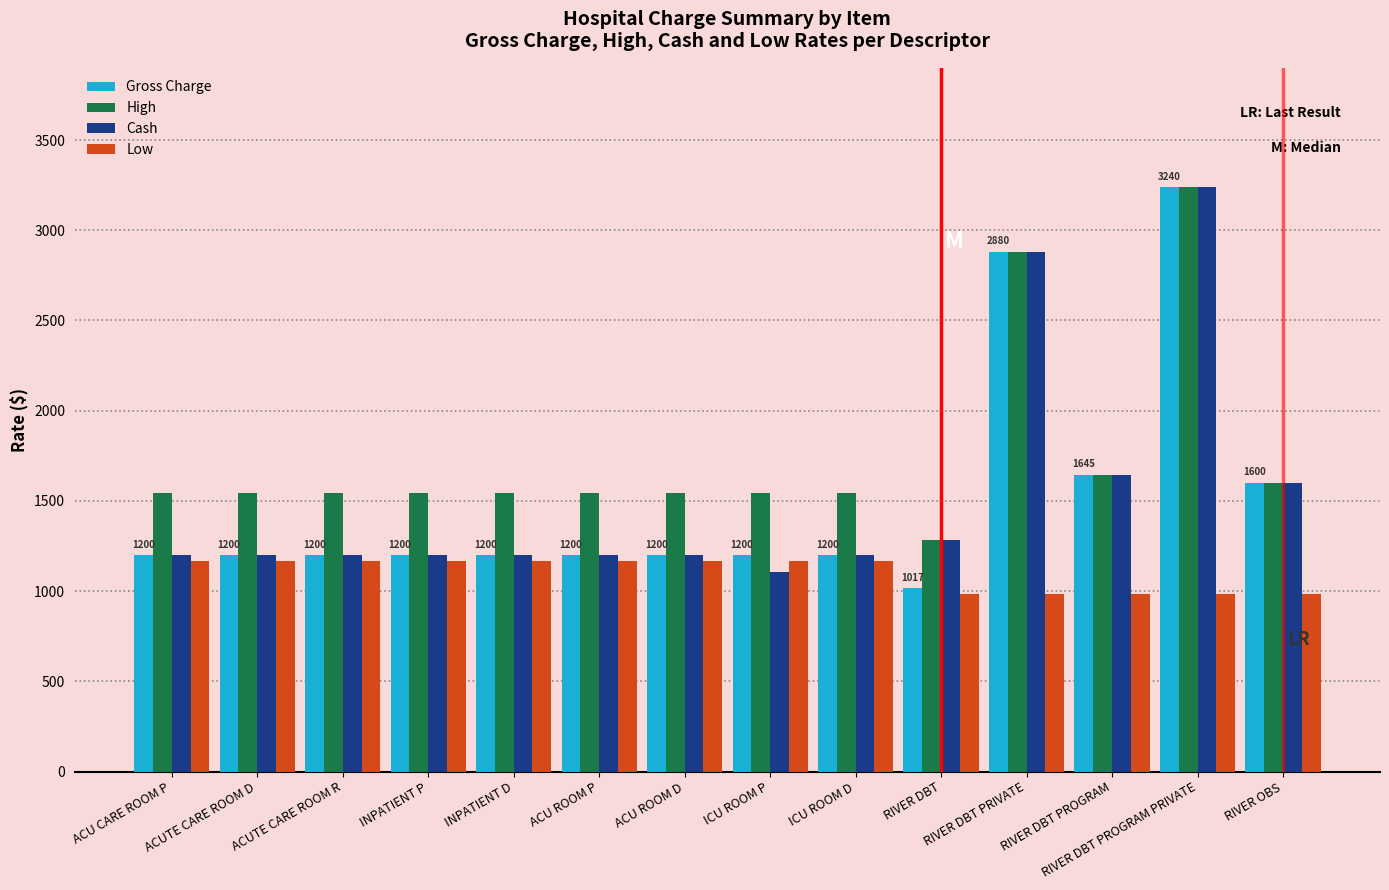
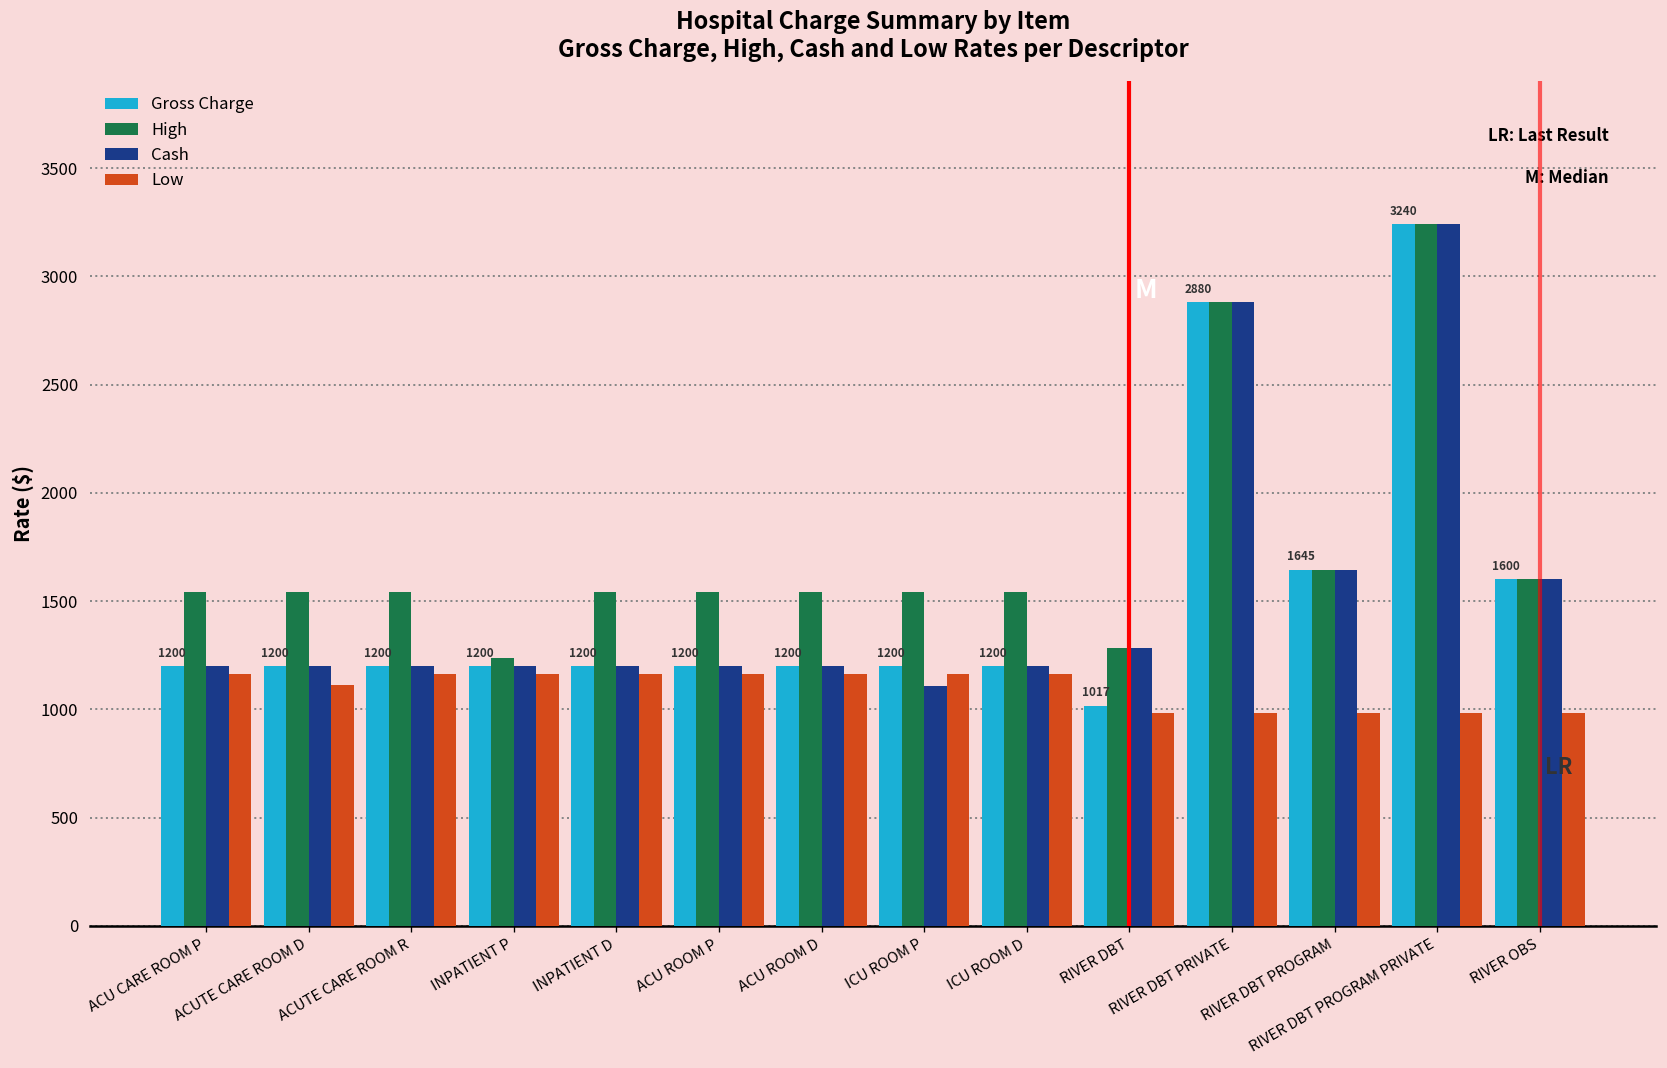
  {
    "Gross Charge": {
      "ACU CARE ROOM P": 1200,
      "ACUTE CARE ROOM D": 1200,
      "ACUTE CARE ROOM R": 1200,
      "INPATIENT P": 1200,
      "INPATIENT D": 1200,
      "ACU ROOM P": 1200,
      "ACU ROOM D": 1200,
      "ICU ROOM P": 1200,
      "ICU ROOM D": 1200,
      "RIVER DBT": 1017,
      "RIVER DBT PRIVATE": 2880,
      "RIVER DBT PROGRAM": 1645,
      "RIVER DBT PROGRAM PRIVATE": 3240,
      "RIVER OBS": 1600
    },
    "High": {
      "ACU CARE ROOM P": 1540,
      "ACUTE CARE ROOM D": 1540,
      "ACUTE CARE ROOM R": 1540,
-     "INPATIENT P": 1540,
+     "INPATIENT P": 1240,
      "INPATIENT D": 1540,
      "ACU ROOM P": 1540,
      "ACU ROOM D": 1540,
      "ICU ROOM P": 1540,
      "ICU ROOM D": 1540,
      "RIVER DBT": 1290
    },
    "Cash": {
      "ICU ROOM P": 1110,
      "RIVER DBT": 1290
    },
    "Low": {
      "ACU CARE ROOM P": 1160,
-     "ACUTE CARE ROOM D": 1160,
+     "ACUTE CARE ROOM D": 1110,
      "ACUTE CARE ROOM R": 1160,
      "INPATIENT P": 1160,
      "INPATIENT D": 1160,
      "ACU ROOM P": 1160,
      "ACU ROOM D": 1160,
      "ICU ROOM P": 1160,
      "ICU ROOM D": 1160,
      "RIVER DBT": 990,
      "RIVER DBT PRIVATE": 990,
      "RIVER DBT PROGRAM": 990,
      "RIVER DBT PROGRAM PRIVATE": 990,
      "RIVER OBS": 990
    }
  }
